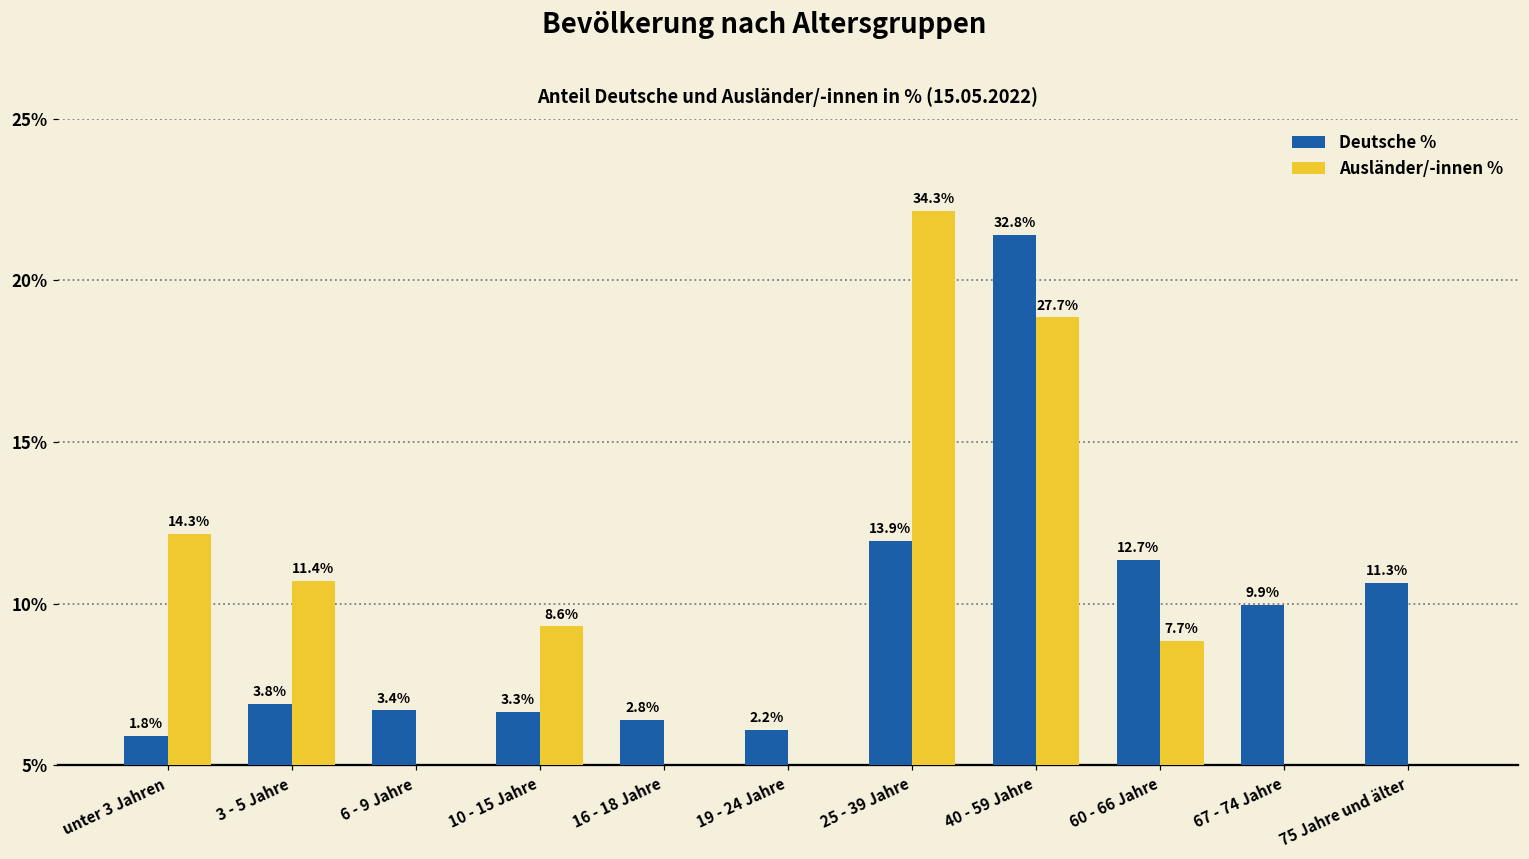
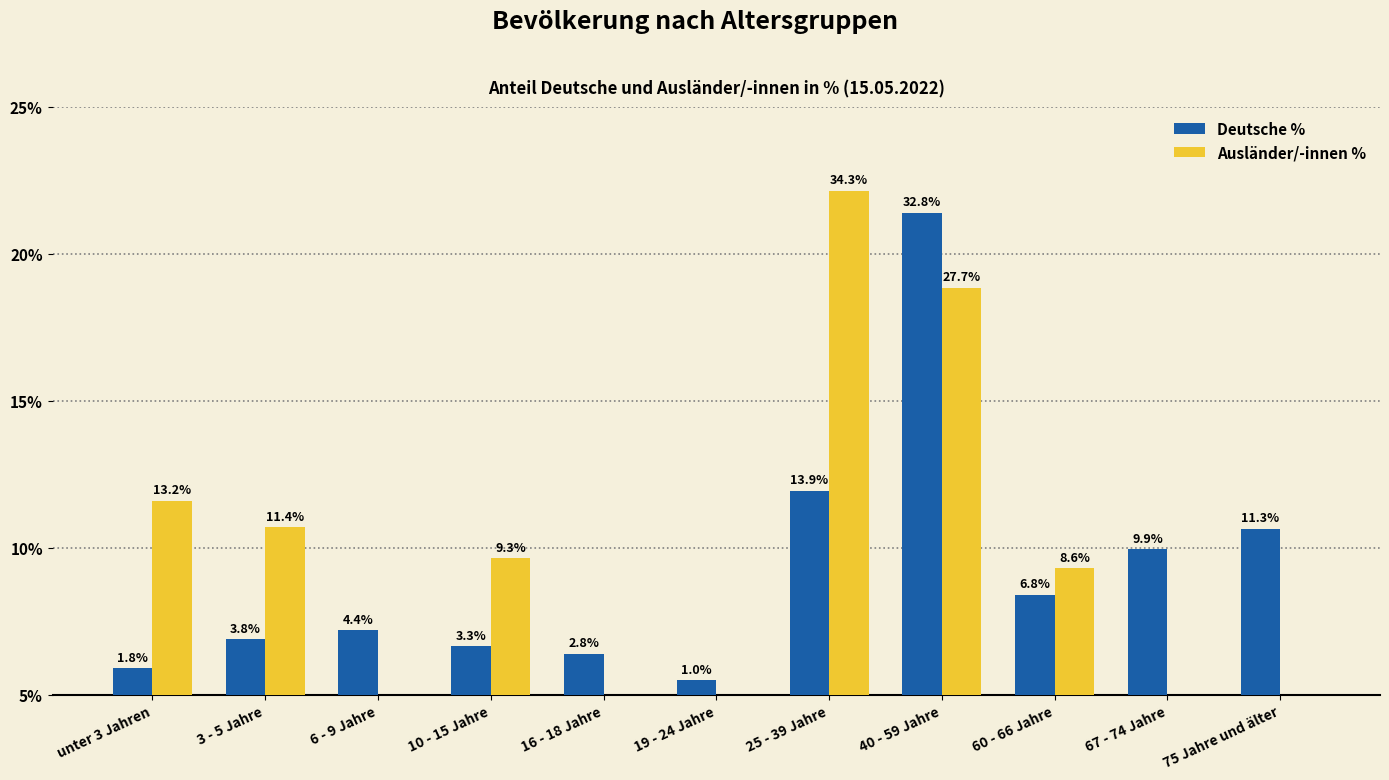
  {
    "Deutsche %": {
      "unter 3 Jahren": "1.8%",
      "3 - 5 Jahre": "3.8%",
-     "6 - 9 Jahre": "3.4%",
+     "6 - 9 Jahre": "4.4%",
      "10 - 15 Jahre": "3.3%",
      "16 - 18 Jahre": "2.8%",
-     "19 - 24 Jahre": "2.2%",
+     "19 - 24 Jahre": "1.0%",
      "25 - 39 Jahre": "13.9%",
      "40 - 59 Jahre": "32.8%",
-     "60 - 66 Jahre": "12.7%",
+     "60 - 66 Jahre": "6.8%",
      "67 - 74 Jahre": "9.9%",
      "75 Jahre und älter": "11.3%"
    },
    "Ausländer/-innen %": {
-     "unter 3 Jahren": "14.3%",
+     "unter 3 Jahren": "13.2%",
      "3 - 5 Jahre": "11.4%",
-     "10 - 15 Jahre": "8.6%",
+     "10 - 15 Jahre": "9.3%",
      "25 - 39 Jahre": "34.3%",
      "40 - 59 Jahre": "27.7%",
-     "60 - 66 Jahre": "7.7%"
+     "60 - 66 Jahre": "8.6%"
    }
  }
